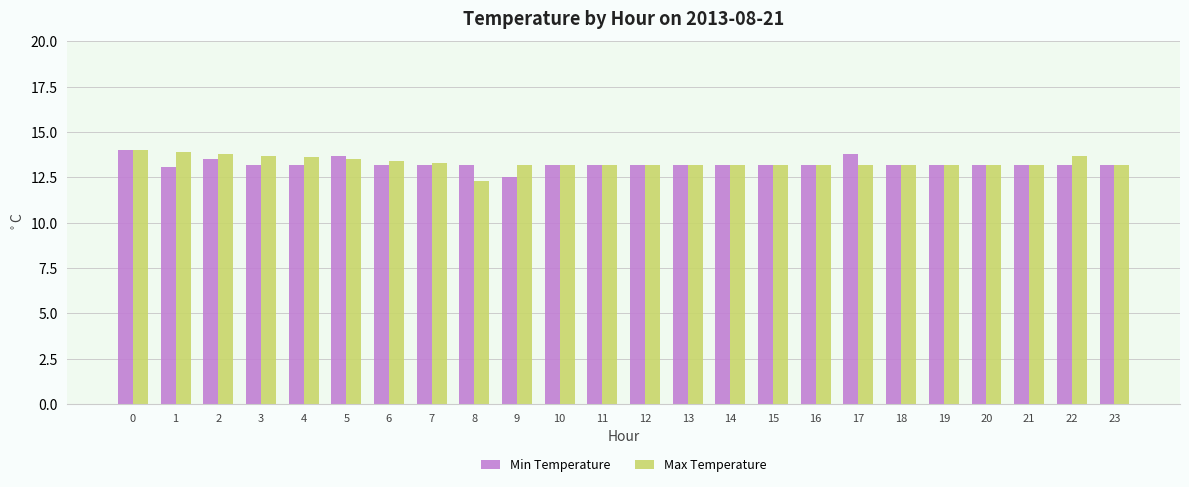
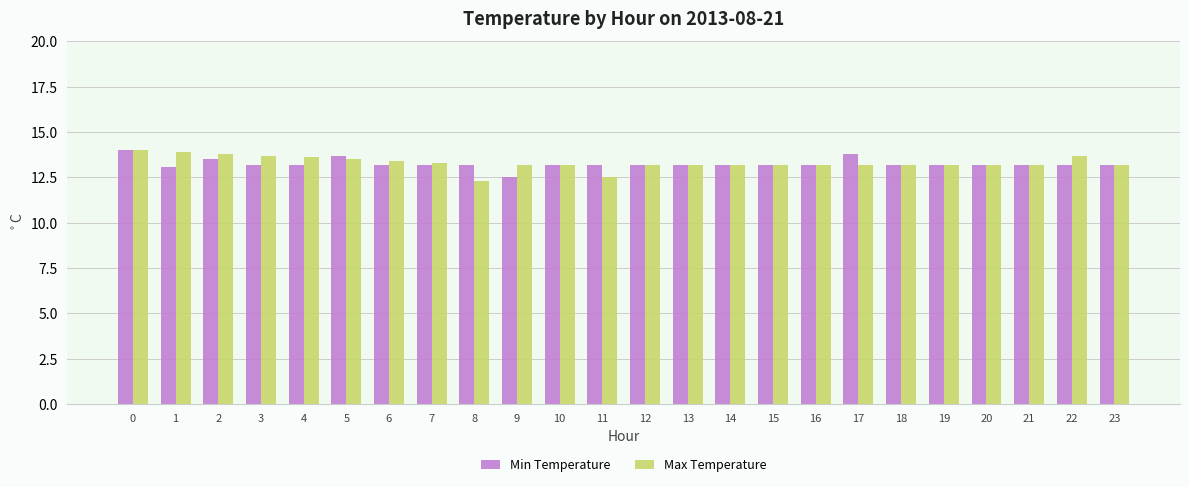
  {
    "Min Temperature": {
      "0": 14.0,
      "1": 13.1,
      "2": 13.5,
      "3": 13.2,
      "4": 13.2,
      "5": 13.7,
      "6": 13.2,
      "7": 13.2,
      "8": 13.2,
      "9": 12.5,
      "10": 13.2,
      "11": 13.2,
      "12": 13.2,
      "13": 13.2,
      "14": 13.2,
      "15": 13.2,
      "16": 13.2,
      "17": 13.8,
      "18": 13.2,
      "19": 13.2,
      "20": 13.2,
      "21": 13.2,
      "22": 13.2,
      "23": 13.2
    },
    "Max Temperature": {
      "0": 14.0,
      "1": 13.9,
      "2": 13.8,
      "3": 13.7,
      "4": 13.6,
      "5": 13.5,
      "6": 13.4,
      "7": 13.3,
      "8": 12.3,
      "9": 13.2,
      "10": 13.2,
-     "11": 13.2,
+     "11": 12.5,
      "12": 13.2,
      "13": 13.2,
      "14": 13.2,
      "15": 13.2,
      "16": 13.2,
      "17": 13.2,
      "18": 13.2,
      "19": 13.2,
      "20": 13.2,
      "21": 13.2,
      "22": 13.7,
      "23": 13.2
    }
  }
